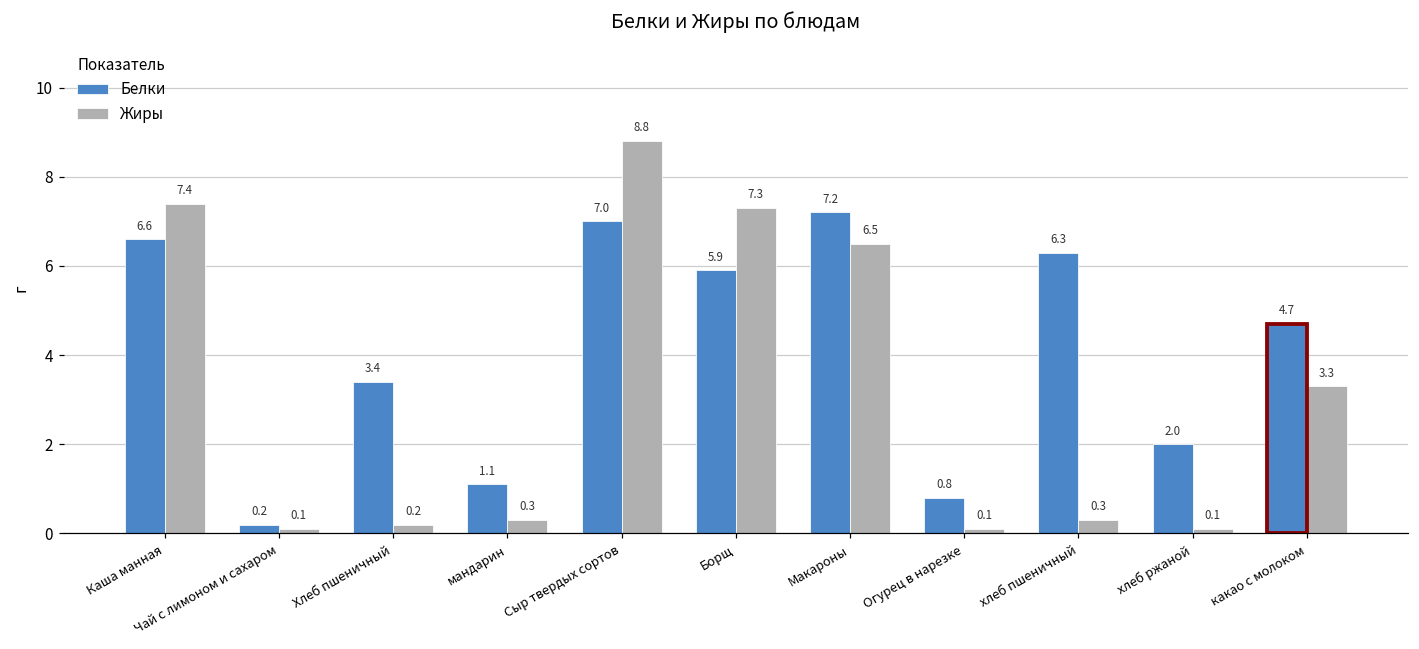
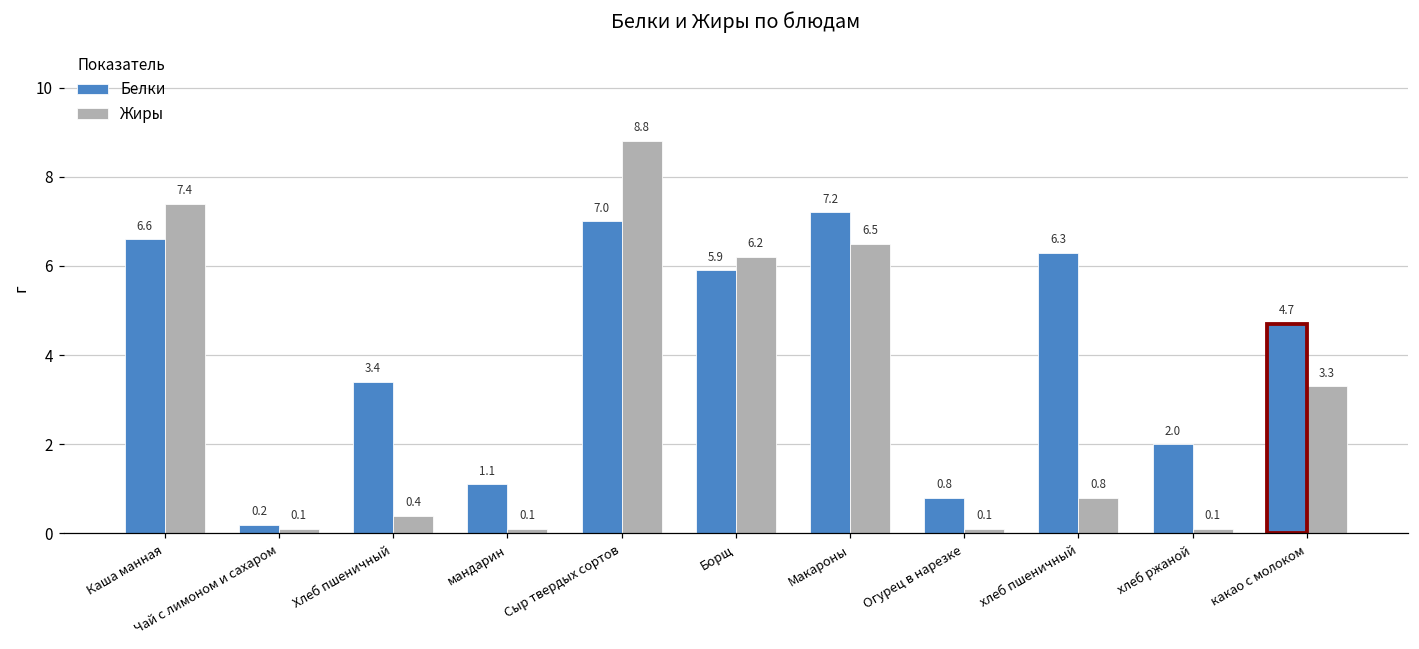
  {
    "Жиры": {
      "Каша манная": 7.4,
      "Чай с лимоном и сахаром": 0.1,
-     "Хлеб пшеничный": 0.2,
-     "мандарин": 0.3,
+     "Хлеб пшеничный": 0.4,
+     "мандарин": 0.1,
      "Сыр твердых сортов": 8.8,
-     "Борщ": 7.3,
+     "Борщ": 6.2,
      "Макароны": 6.5,
      "Огурец в нарезке": 0.1,
-     "хлеб пшеничный": 0.3,
+     "хлеб пшеничный": 0.8,
      "хлеб ржаной": 0.1,
      "какао с молоком": 3.3
    }
  }
